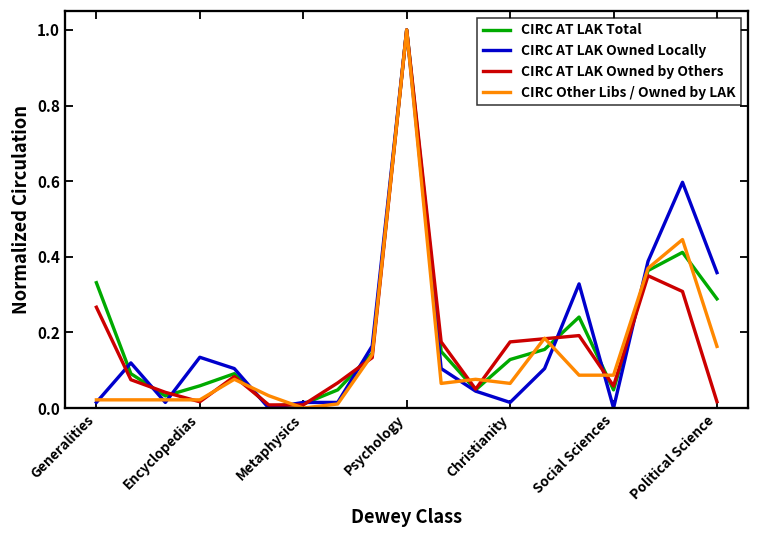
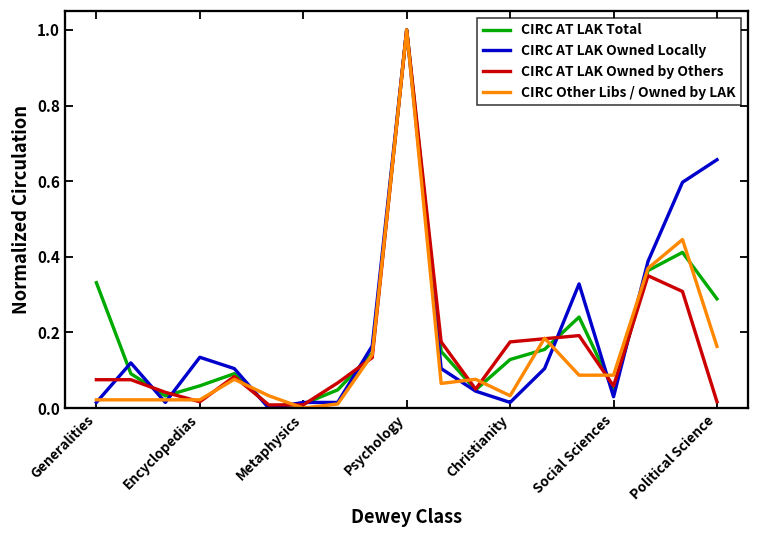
  {
    "CIRC AT LAK Total": {
      "Generalities": 0.33,
      "Encyclopedias": 0.06,
      "Christianity": 0.13,
      "Social Sciences": 0.05,
      "Political Science": 0.29
    },
    "CIRC AT LAK Owned Locally": {
      "Encyclopedias": 0.13,
      "Christianity": 0.01,
-     "Social Sciences": 0.00,
-     "Political Science": 0.36
+     "Social Sciences": 0.03,
+     "Political Science": 0.66
    },
    "CIRC AT LAK Owned by Others": {
-     "Generalities": 0.27,
+     "Generalities": 0.08,
      "Christianity": 0.18,
      "Social Sciences": 0.06,
      "Political Science": 0.02
    },
    "CIRC Other Libs / Owned by LAK": {
      "Metaphysics": 0.00,
-     "Christianity": 0.07,
+     "Christianity": 0.03,
      "Social Sciences": 0.09,
      "Political Science": 0.16
    }
  }
